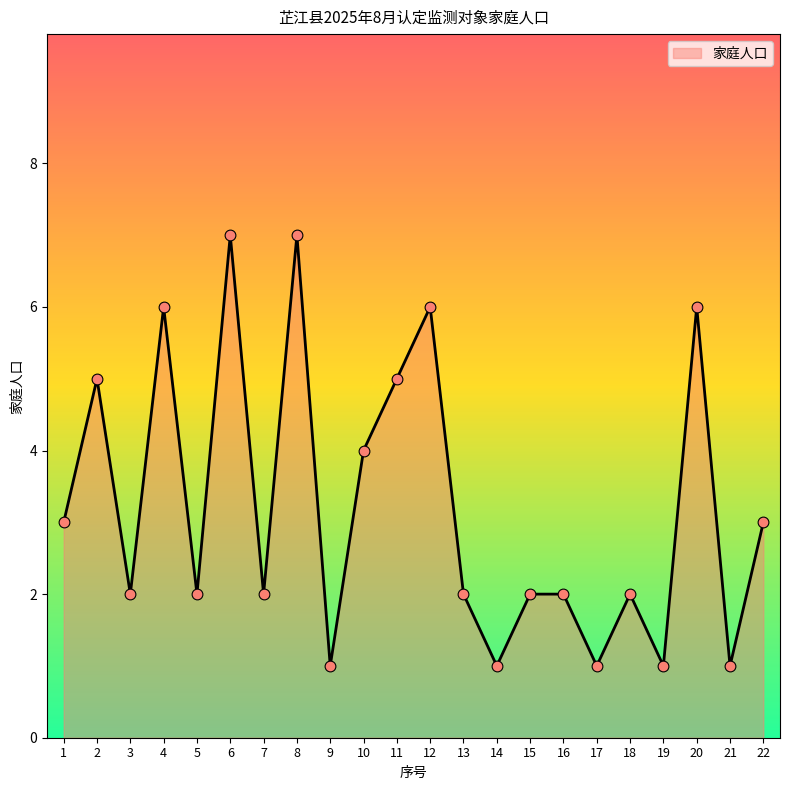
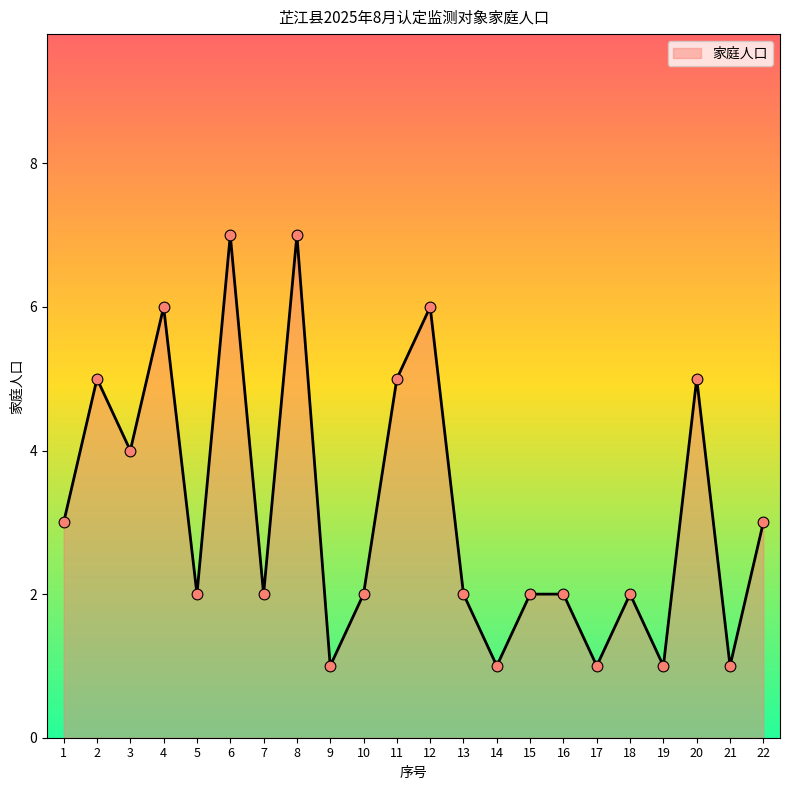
  {
    "1": 3,
    "2": 5,
-   "3": 2,
+   "3": 4,
    "4": 6,
    "5": 2,
    "6": 7,
    "7": 2,
    "8": 7,
    "9": 1,
-   "10": 4,
+   "10": 2,
    "11": 5,
    "12": 6,
    "13": 2,
    "14": 1,
    "15": 2,
    "16": 2,
    "17": 1,
    "18": 2,
    "19": 1,
-   "20": 6,
+   "20": 5,
    "21": 1,
    "22": 3
  }
